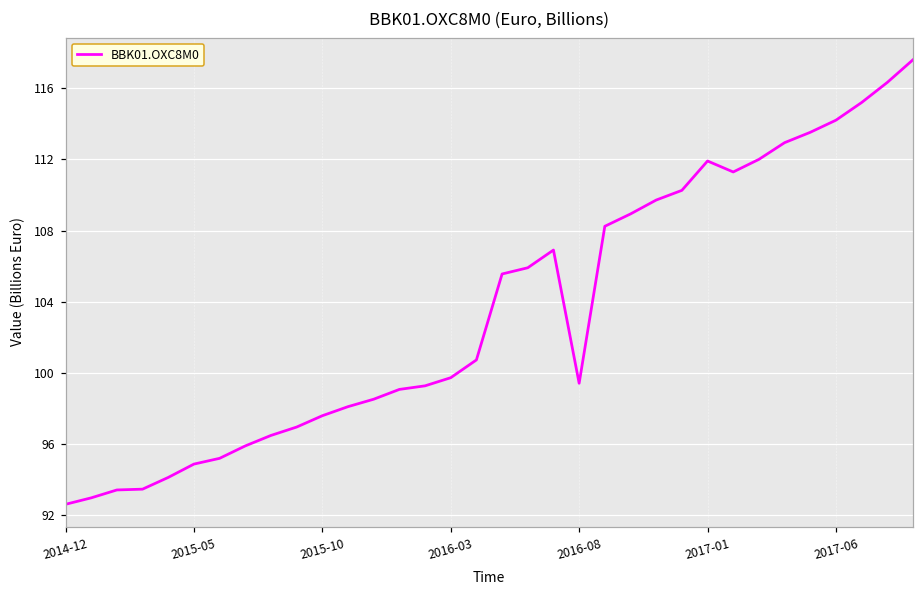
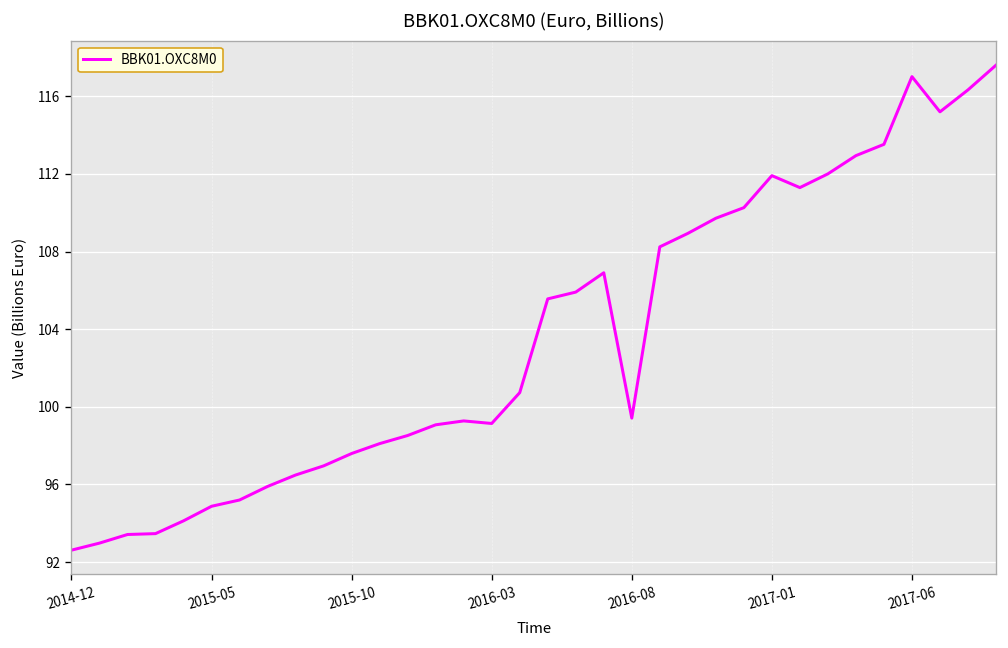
  {
    "2014-12": 92.6,
    "2015-05": 94.9,
    "2015-10": 97.6,
-   "2016-03": 99.7,
+   "2016-03": 99.1,
    "2016-08": 99.4,
    "2017-01": 111.9,
-   "2017-06": 114.2
+   "2017-06": 117.0
  }
